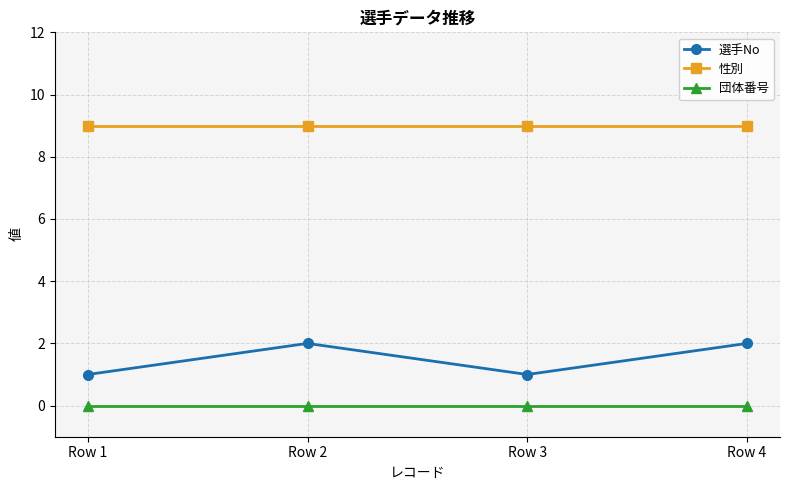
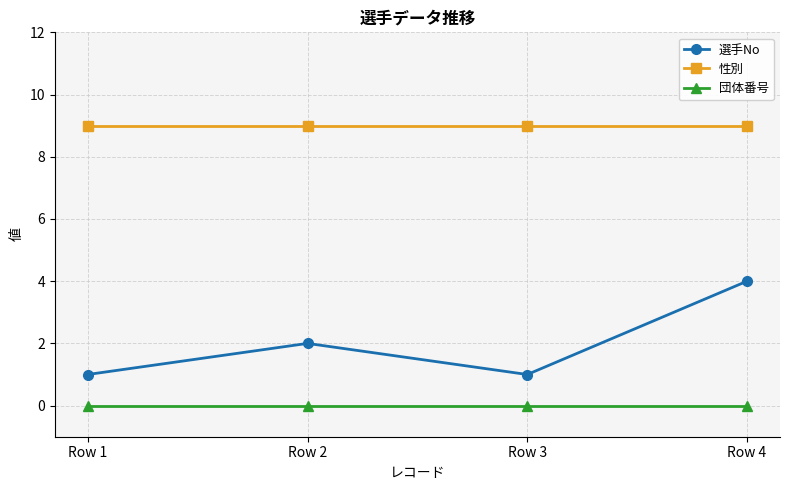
  {
    "選手No": {
      "Row 1": 1,
      "Row 2": 2,
      "Row 3": 1,
-     "Row 4": 2
+     "Row 4": 4
    },
    "性別": {
      "Row 1": 9,
      "Row 2": 9,
      "Row 3": 9,
      "Row 4": 9
    },
    "団体番号": {
      "Row 1": 0,
      "Row 2": 0,
      "Row 3": 0,
      "Row 4": 0
    }
  }
